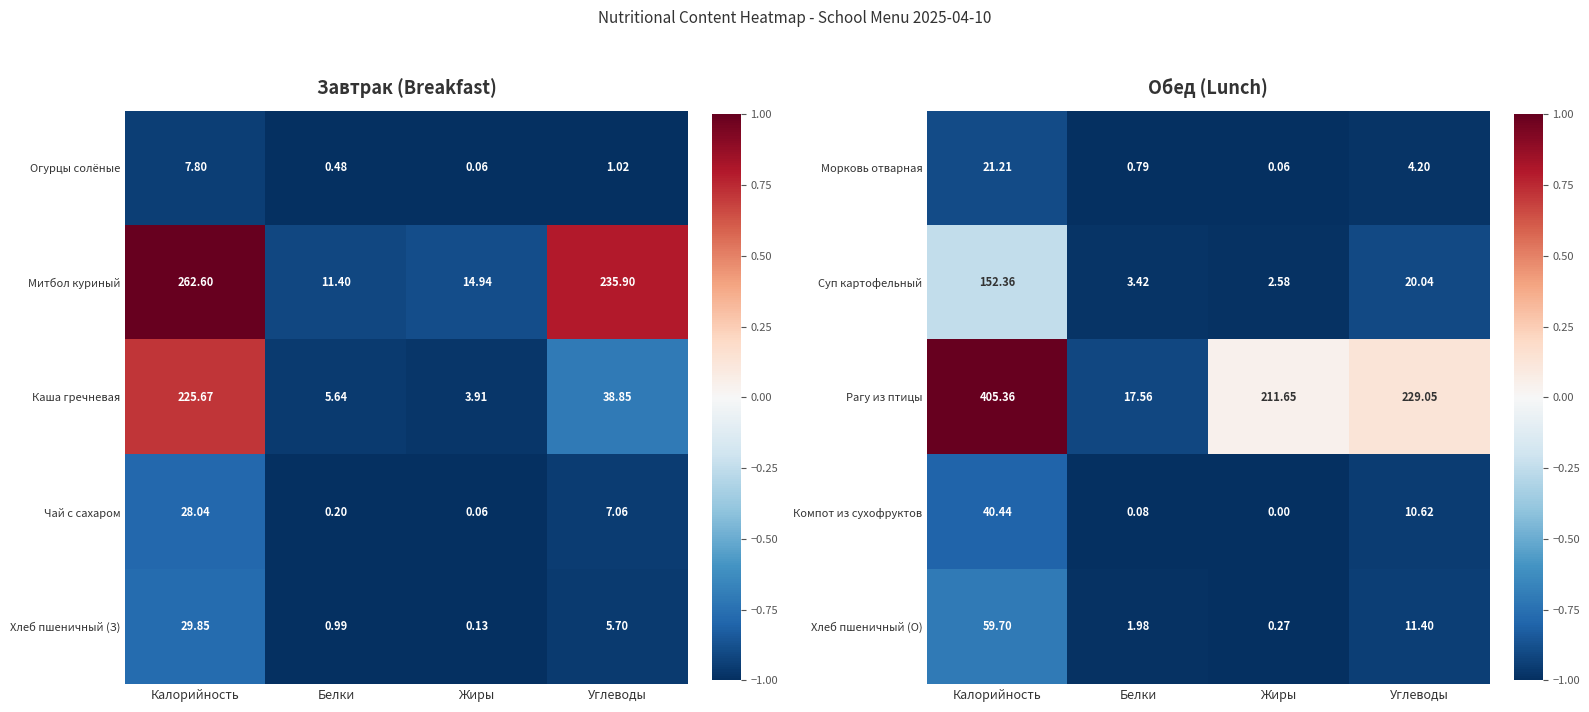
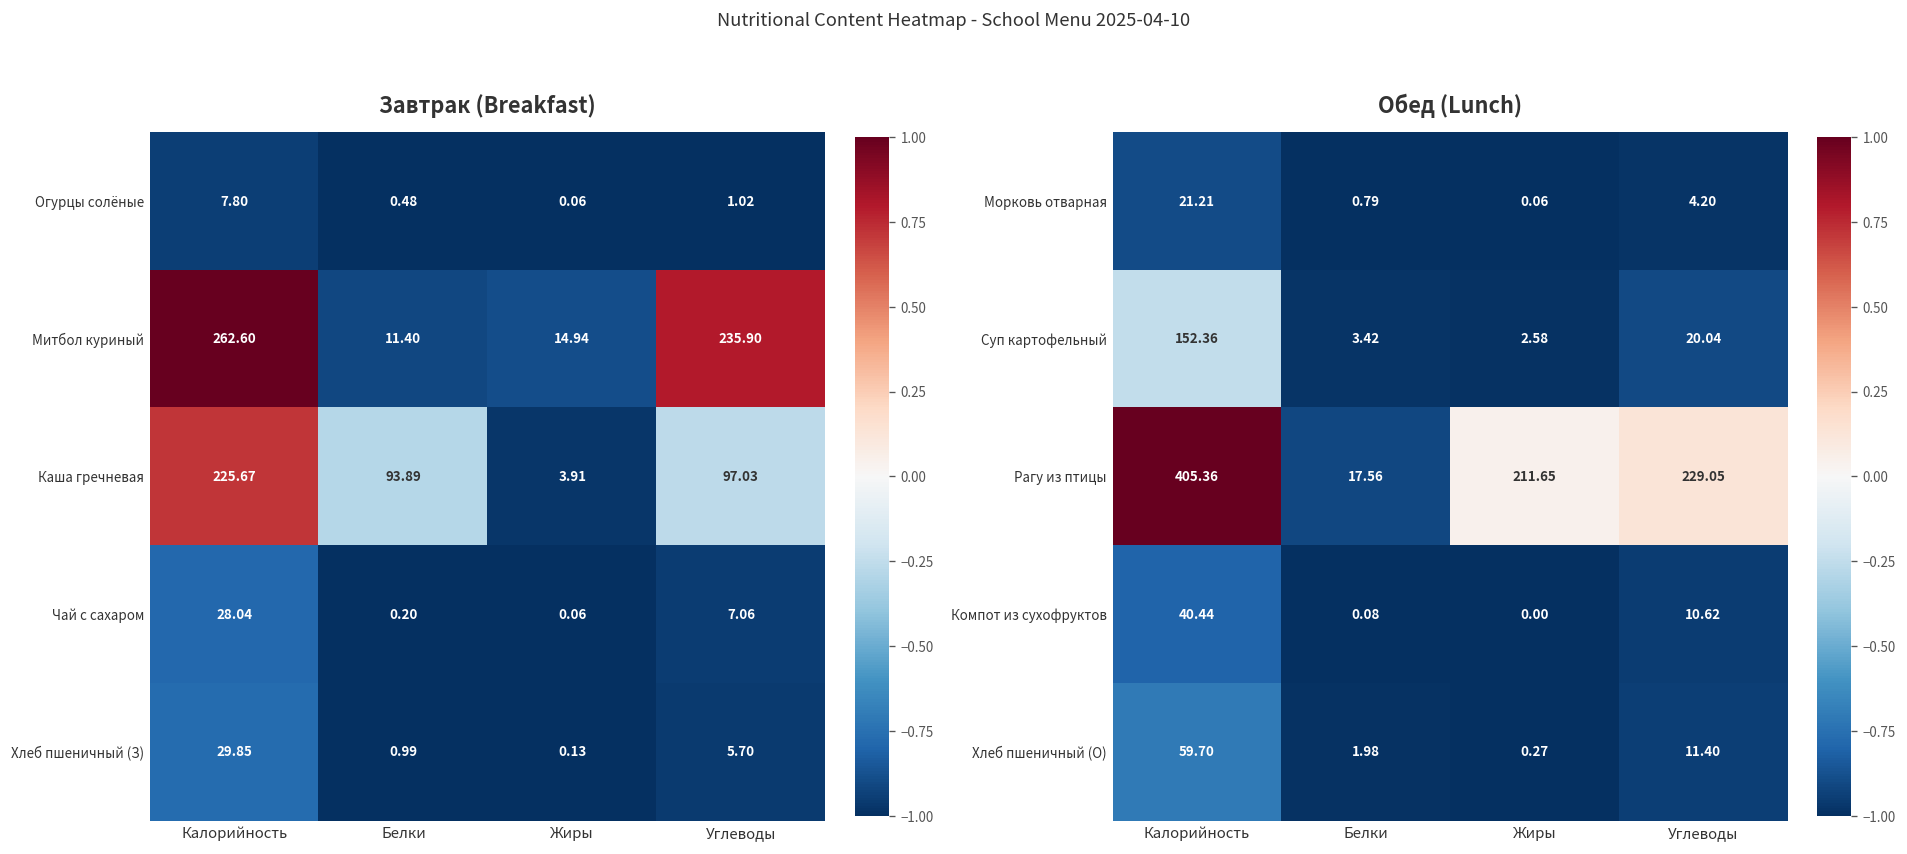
  {
    "Завтрак (Breakfast)": {
      "Огурцы солёные": {
        "Калорийность": 7.80,
        "Белки": 0.48,
        "Жиры": 0.06,
        "Углеводы": 1.02
      },
      "Митбол куриный": {
        "Калорийность": 262.60,
        "Белки": 11.40,
        "Жиры": 14.94,
        "Углеводы": 235.90
      },
      "Каша гречневая": {
        "Калорийность": 225.67,
-       "Белки": 5.64,
+       "Белки": 93.89,
        "Жиры": 3.91,
-       "Углеводы": 38.85
+       "Углеводы": 97.03
      },
      "Чай с сахаром": {
        "Калорийность": 28.04,
        "Белки": 0.20,
        "Жиры": 0.06,
        "Углеводы": 7.06
      },
      "Хлеб пшеничный (З)": {
        "Калорийность": 29.85,
        "Белки": 0.99,
        "Жиры": 0.13,
        "Углеводы": 5.70
      }
    },
    "Обед (Lunch)": {
      "Морковь отварная": {
        "Калорийность": 21.21,
        "Белки": 0.79,
        "Жиры": 0.06,
        "Углеводы": 4.20
      },
      "Суп картофельный": {
        "Калорийность": 152.36,
        "Белки": 3.42,
        "Жиры": 2.58,
        "Углеводы": 20.04
      },
      "Рагу из птицы": {
        "Калорийность": 405.36,
        "Белки": 17.56,
        "Жиры": 211.65,
        "Углеводы": 229.05
      },
      "Компот из сухофруктов": {
        "Калорийность": 40.44,
        "Белки": 0.08,
        "Жиры": 0.00,
        "Углеводы": 10.62
      },
      "Хлеб пшеничный (О)": {
        "Калорийность": 59.70,
        "Белки": 1.98,
        "Жиры": 0.27,
        "Углеводы": 11.40
      }
    }
  }
